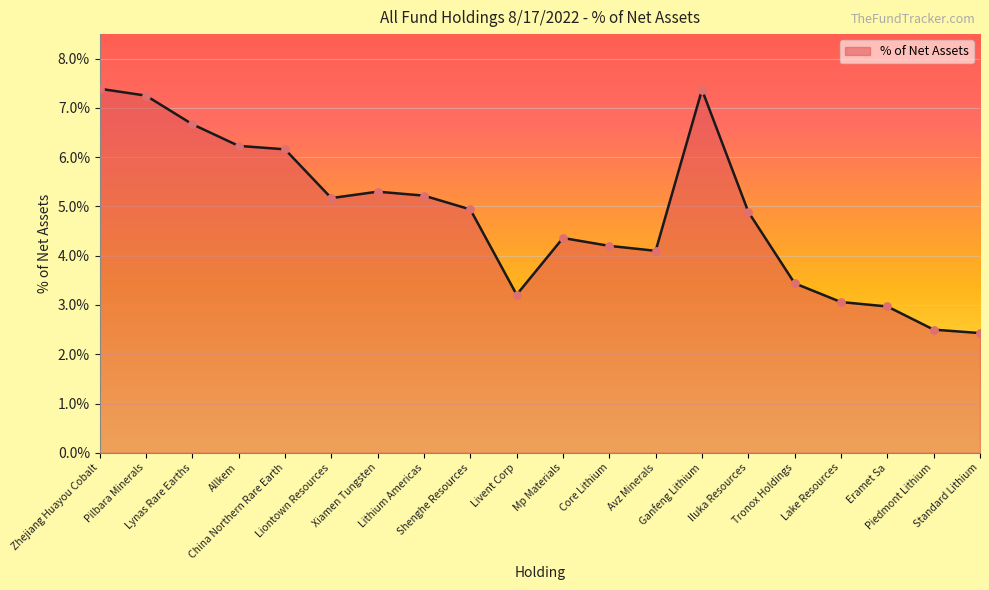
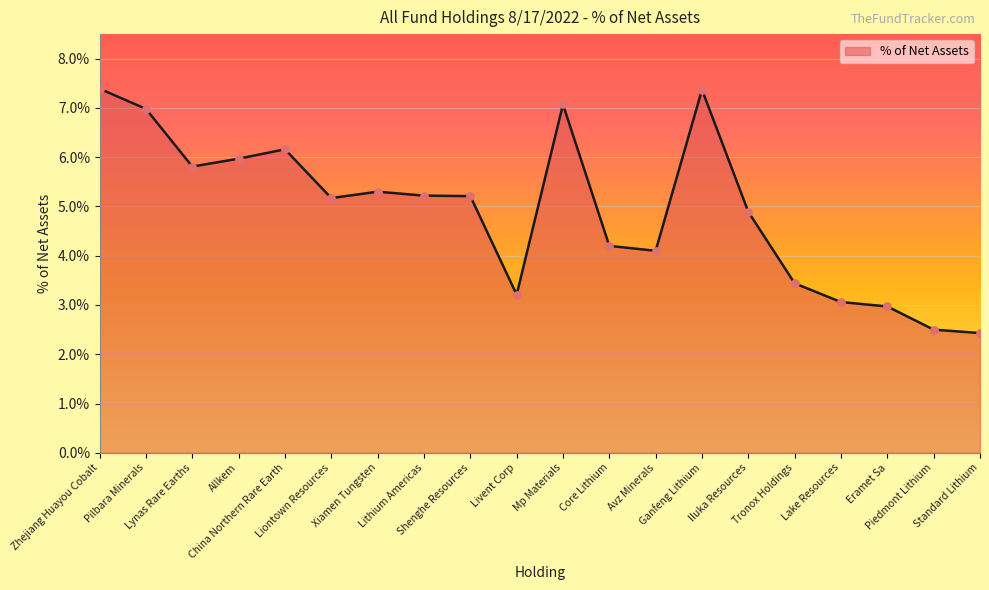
  {
    "Zhejiang Huayou Cobalt": "7.4%",
-   "Pilbara Minerals": "7.3%",
-   "Lynas Rare Earths": "6.7%",
-   "Allkem": "6.2%",
+   "Pilbara Minerals": "7.0%",
+   "Lynas Rare Earths": "5.8%",
+   "Allkem": "6.0%",
    "China Northern Rare Earth": "6.2%",
    "Liontown Resources": "5.2%",
    "Xiamen Tungsten": "5.3%",
    "Lithium Americas": "5.2%",
-   "Shenghe Resources": "4.9%",
+   "Shenghe Resources": "5.2%",
    "Livent Corp": "3.2%",
-   "Mp Materials": "4.4%",
+   "Mp Materials": "7.1%",
    "Core Lithium": "4.2%",
    "Avz Minerals": "4.1%",
    "Ganfeng Lithium": "7.4%",
    "Iluka Resources": "4.9%",
    "Tronox Holdings": "3.4%",
    "Lake Resources": "3.1%",
    "Eramet Sa": "3.0%",
    "Piedmont Lithium": "2.5%",
    "Standard Lithium": "2.4%"
  }
